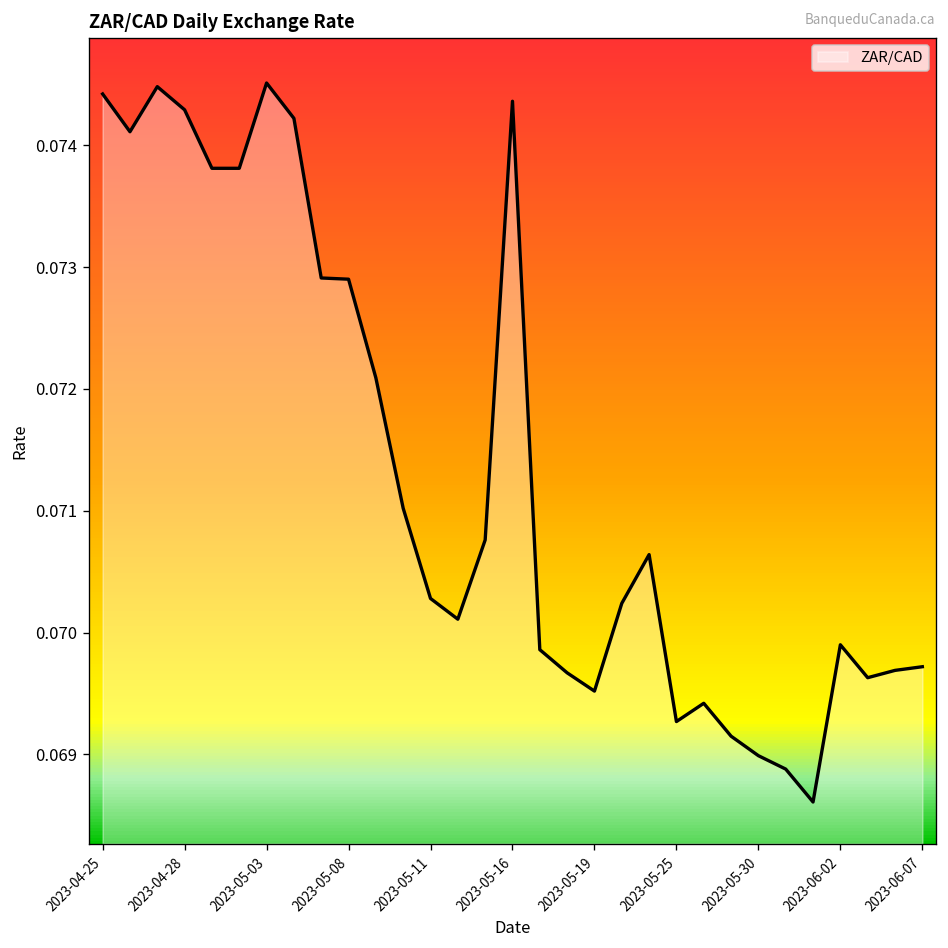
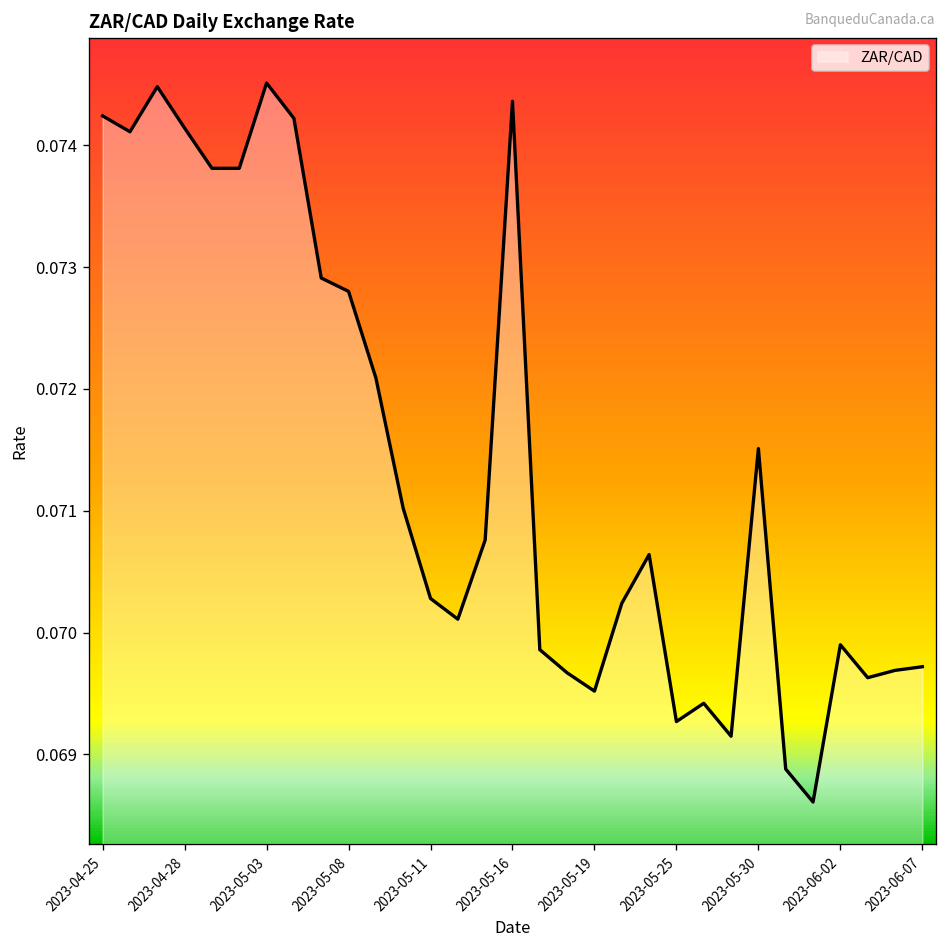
  {
-   "2023-04-25": 0.07442,
-   "2023-04-28": 0.07429,
+   "2023-04-25": 0.07424,
+   "2023-04-28": 0.07414,
    "2023-05-03": 0.07451,
-   "2023-05-08": 0.0729,
+   "2023-05-08": 0.0728,
    "2023-05-11": 0.07028,
    "2023-05-16": 0.07436,
    "2023-05-19": 0.06952,
    "2023-05-25": 0.06927,
-   "2023-05-30": 0.06899,
+   "2023-05-30": 0.07151,
    "2023-06-02": 0.06990,
    "2023-06-07": 0.06972
  }
